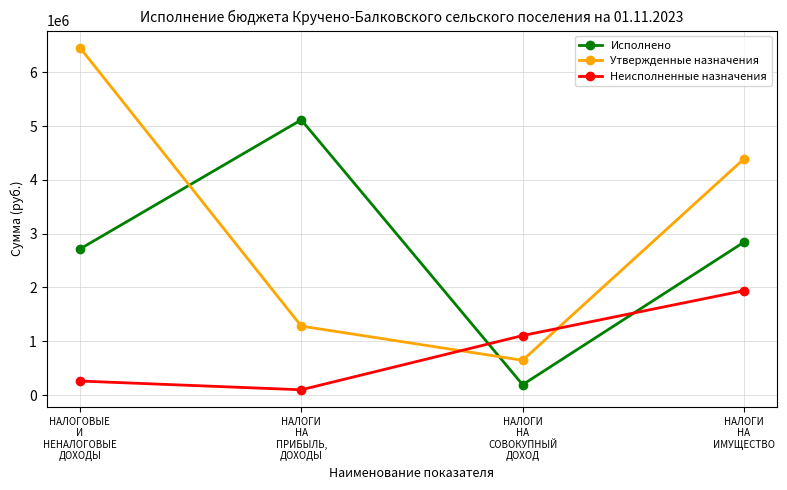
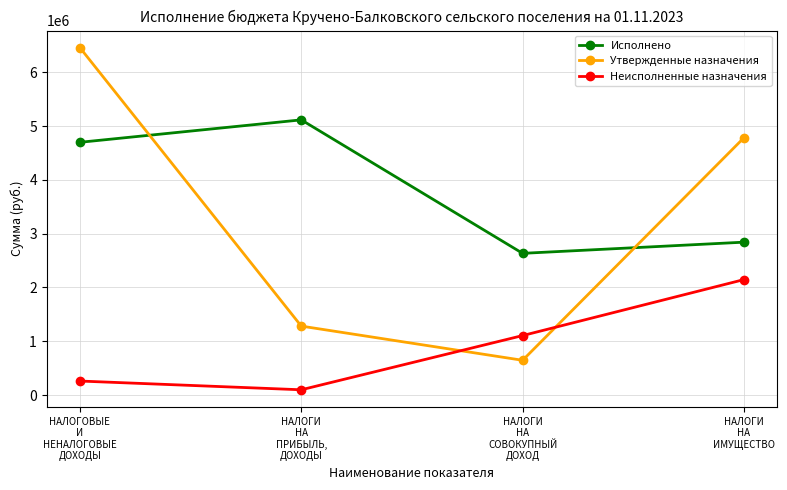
  {
    "Исполнено": {
-     "НАЛОГОВЫЕ И НЕНАЛОГОВЫЕ ДОХОДЫ": 2700000,
+     "НАЛОГОВЫЕ И НЕНАЛОГОВЫЕ ДОХОДЫ": 4700000,
      "НАЛОГИ НА ПРИБЫЛЬ, ДОХОДЫ": 5100000,
-     "НАЛОГИ НА СОВОКУПНЫЙ ДОХОД": 200000,
+     "НАЛОГИ НА СОВОКУПНЫЙ ДОХОД": 2600000,
      "НАЛОГИ НА ИМУЩЕСТВО": 2800000
    },
    "Утвержденные назначения": {
      "НАЛОГОВЫЕ И НЕНАЛОГОВЫЕ ДОХОДЫ": 6500000,
      "НАЛОГИ НА ПРИБЫЛЬ, ДОХОДЫ": 1300000,
      "НАЛОГИ НА СОВОКУПНЫЙ ДОХОД": 600000,
-     "НАЛОГИ НА ИМУЩЕСТВО": 4400000
+     "НАЛОГИ НА ИМУЩЕСТВО": 4800000
    },
    "Неисполненные назначения": {
      "НАЛОГОВЫЕ И НЕНАЛОГОВЫЕ ДОХОДЫ": 300000,
      "НАЛОГИ НА ПРИБЫЛЬ, ДОХОДЫ": 100000,
      "НАЛОГИ НА СОВОКУПНЫЙ ДОХОД": 1100000,
-     "НАЛОГИ НА ИМУЩЕСТВО": 1900000
+     "НАЛОГИ НА ИМУЩЕСТВО": 2100000
    }
  }
